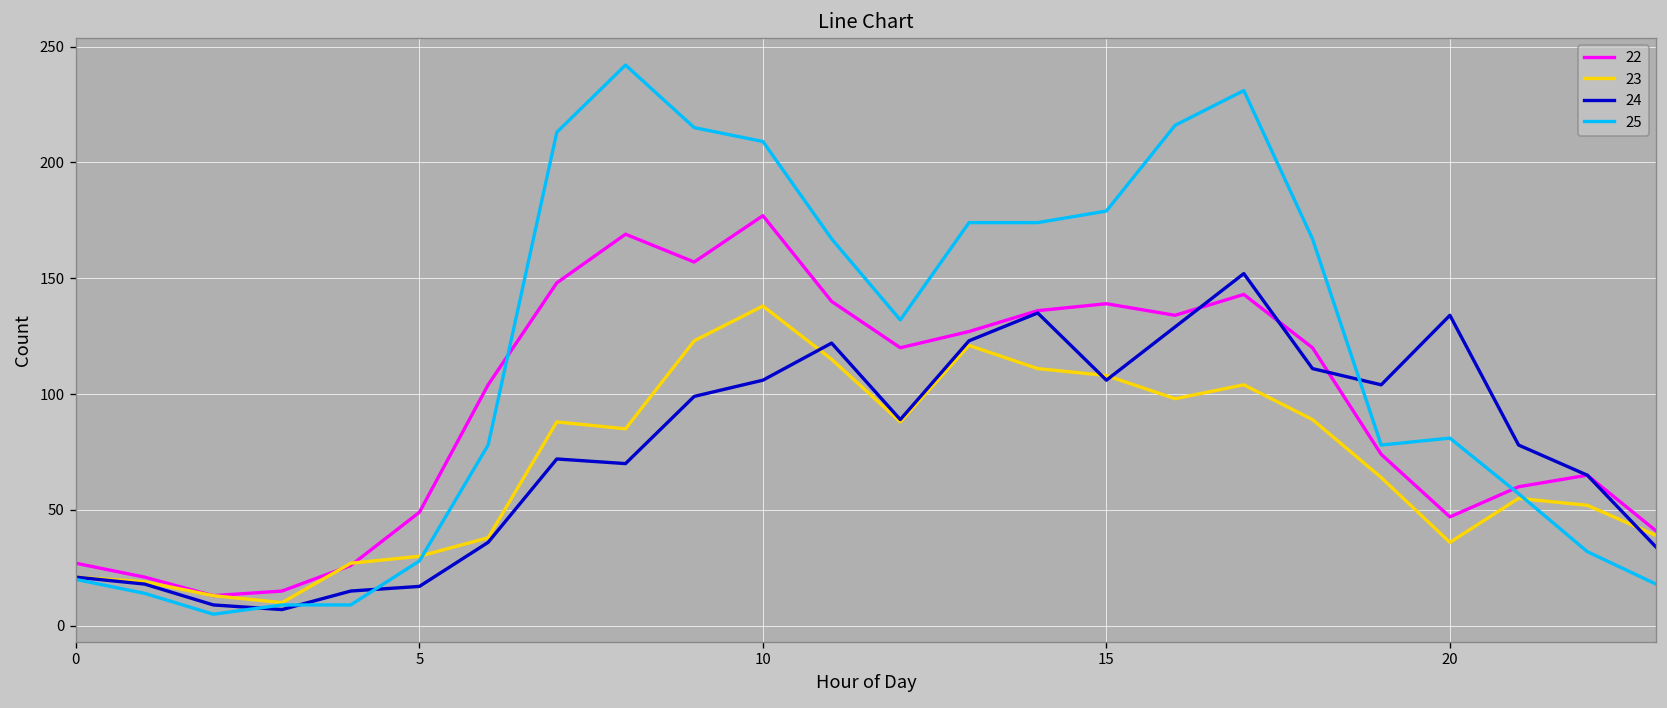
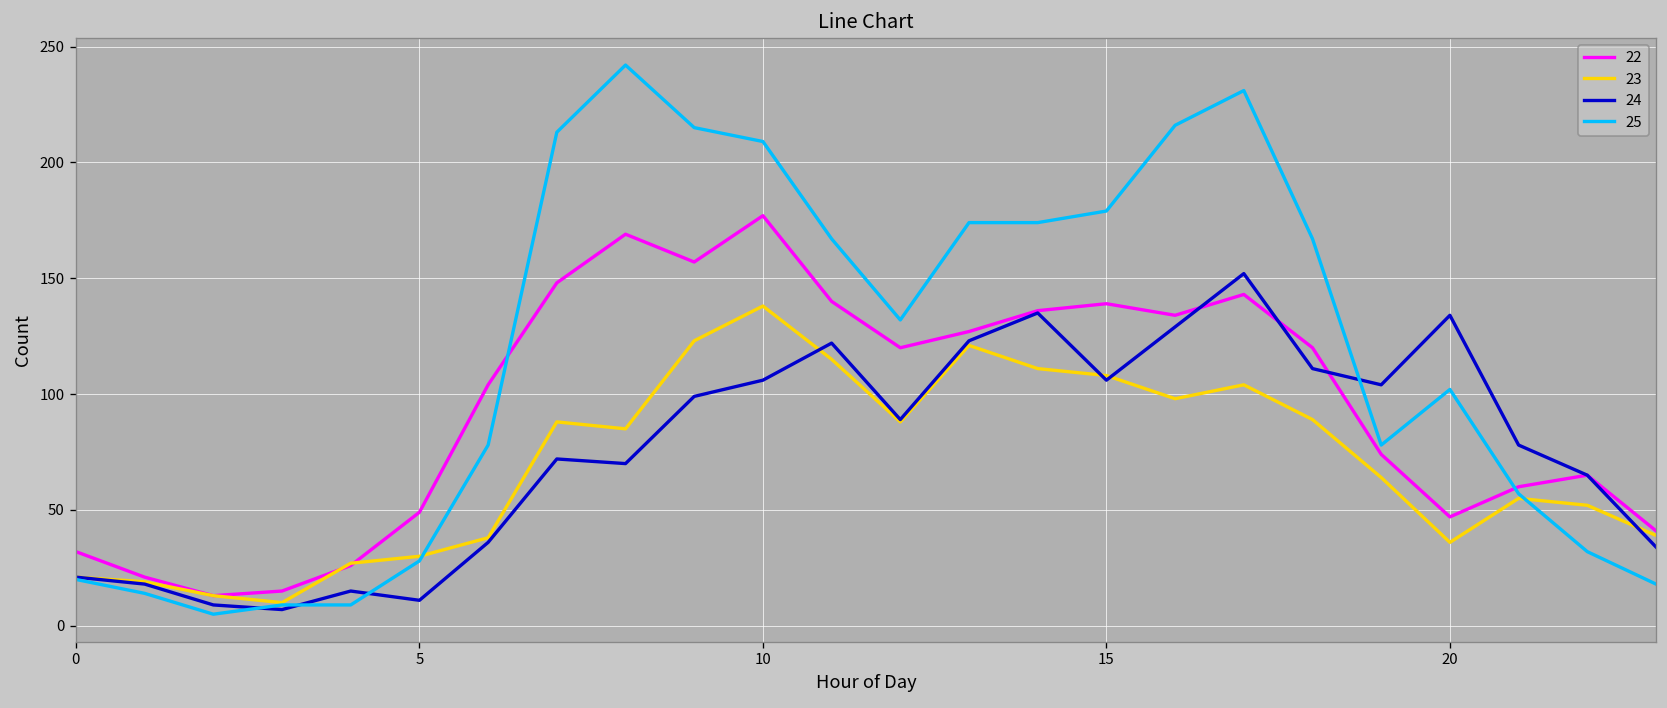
  {
    "22": {
-     "0": 27,
+     "0": 32,
      "5": 49,
      "10": 177,
      "15": 139,
      "20": 47
    },
    "23": {
      "5": 30,
      "10": 138,
      "15": 108,
      "20": 36
    },
    "24": {
-     "5": 17,
+     "5": 11,
      "10": 106,
      "15": 106,
      "20": 134
    },
    "25": {
      "5": 28,
      "10": 209,
      "15": 179,
-     "20": 81
+     "20": 102
    }
  }
